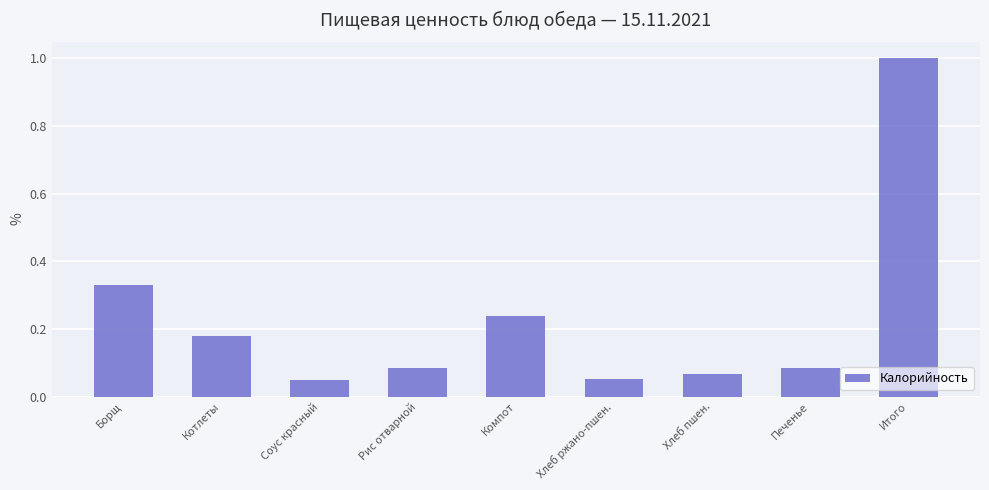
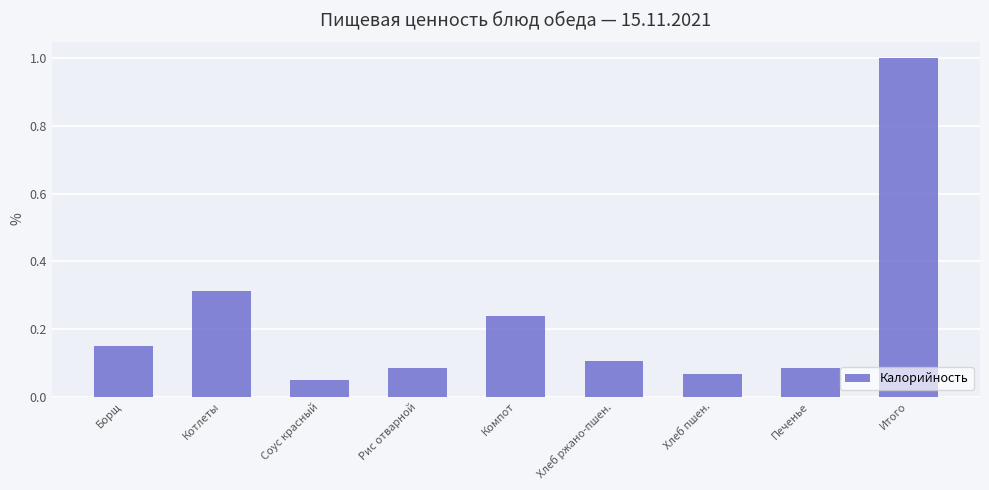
  {
-   "Борщ": 0.33,
-   "Котлеты": 0.18,
+   "Борщ": 0.15,
+   "Котлеты": 0.31,
    "Соус красный": 0.05,
    "Рис отварной": 0.08,
    "Компот": 0.24,
-   "Хлеб ржано-пшен.": 0.05,
+   "Хлеб ржано-пшен.": 0.11,
    "Хлеб пшен.": 0.07,
    "Печенье": 0.09,
    "Итого": 1.00
  }
